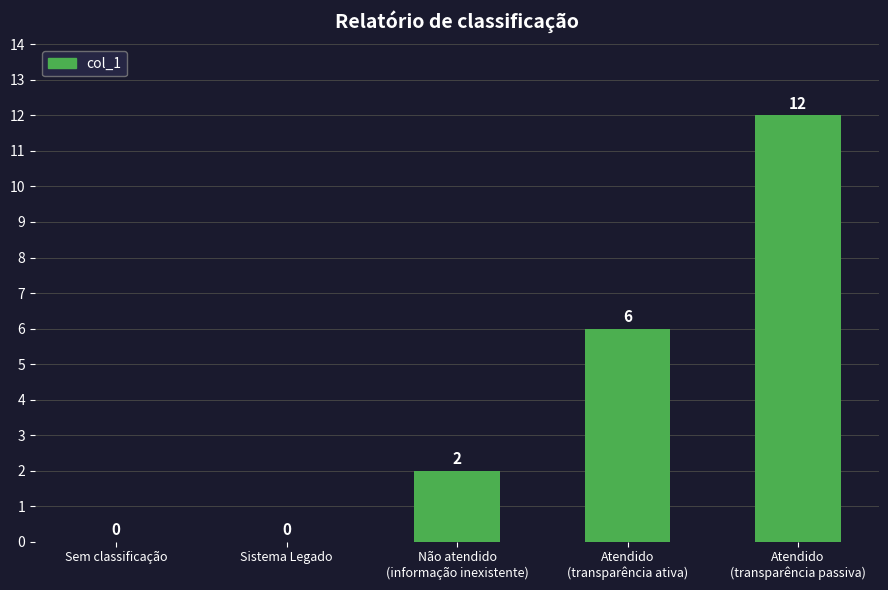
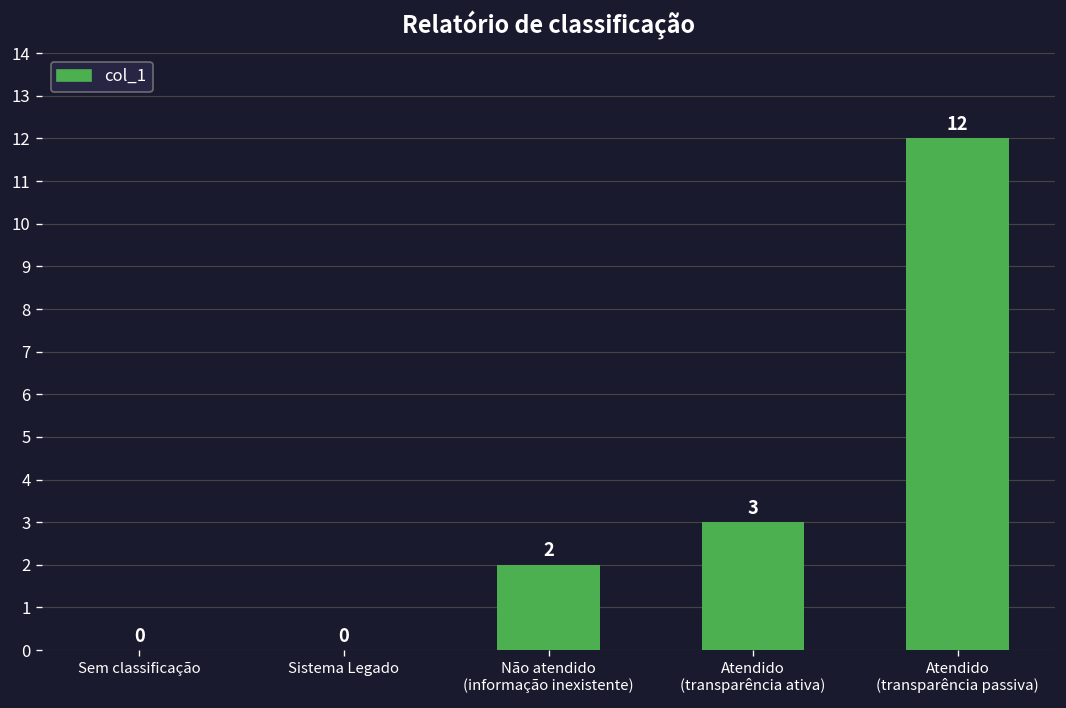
  {
    "Sem classificação": 0,
    "Sistema Legado": 0,
    "Não atendido (informação inexistente)": 2,
-   "Atendido (transparência ativa)": 6,
+   "Atendido (transparência ativa)": 3,
    "Atendido (transparência passiva)": 12
  }
